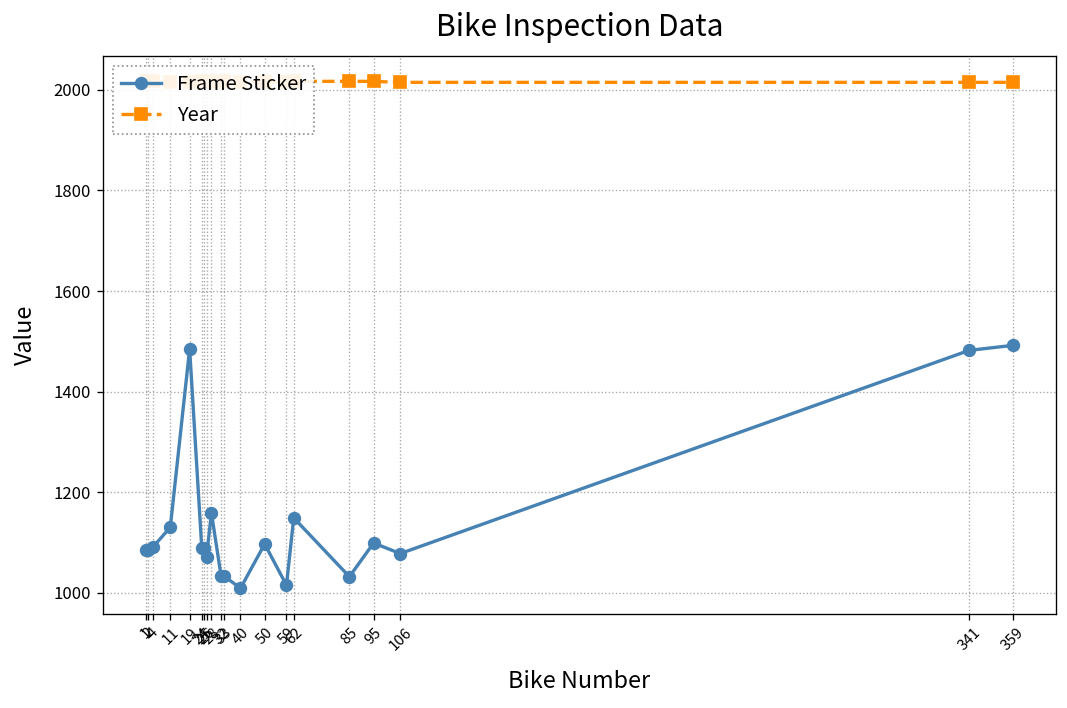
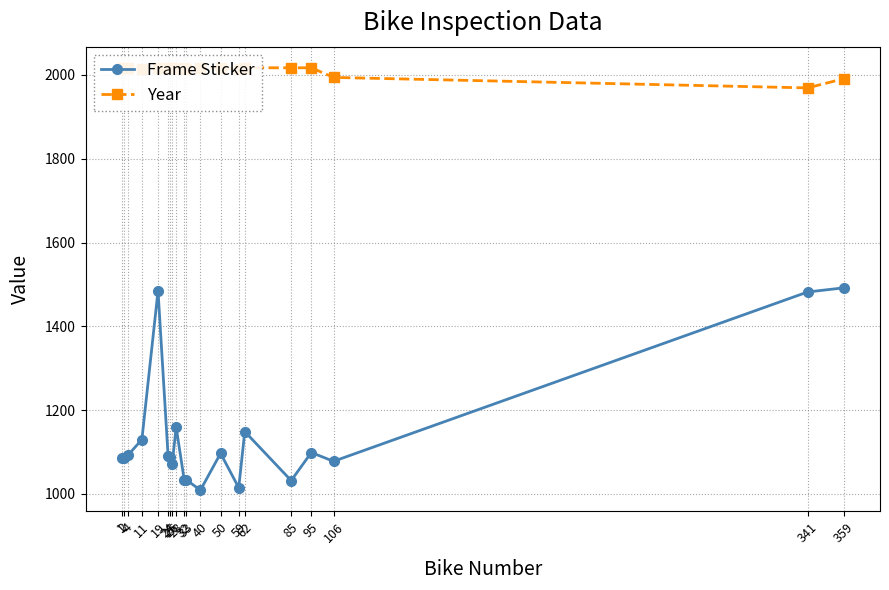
  {
    "Frame Sticker": {
      "1": 1090,
      "2": 1090,
      "4": 1090,
      "11": 1130,
      "19": 1490,
      "24": 1090,
      "25": 1090,
      "26": 1070,
      "28": 1160,
      "32": 1030,
      "33": 1030,
      "40": 1010,
      "50": 1100,
      "59": 1020,
      "62": 1150,
      "85": 1030,
      "95": 1100,
      "106": 1080,
      "341": 1480,
      "359": 1490
    },
    "Year": {
      "85": 2020,
      "95": 2020,
-     "106": 2020,
-     "341": 2020,
-     "359": 2020
+     "106": 1990,
+     "341": 1970,
+     "359": 1990
    }
  }
